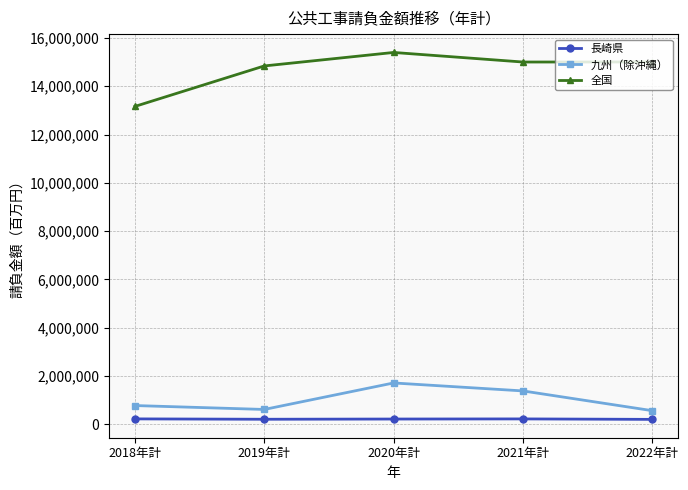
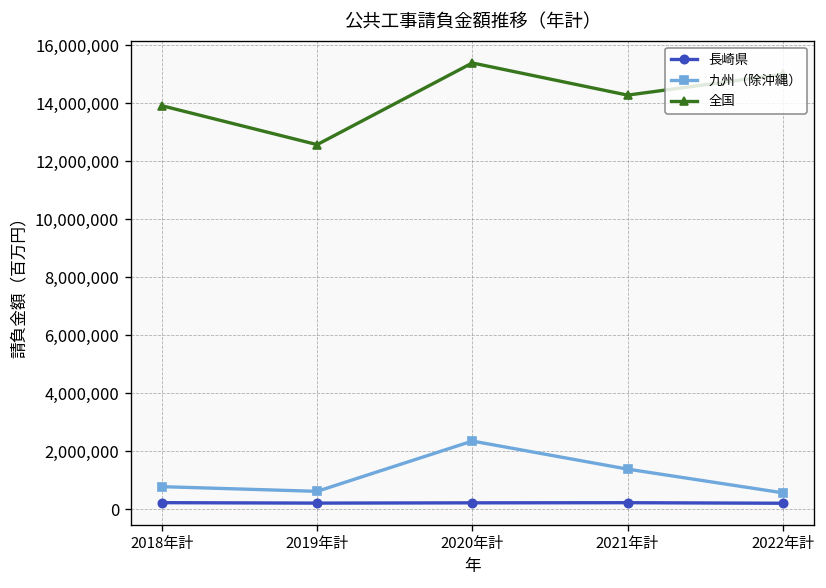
  {
    "長崎県": {
      "2018年計": "200,000",
      "2019年計": "200,000",
      "2020年計": "200,000",
      "2021年計": "200,000",
      "2022年計": "200,000"
    },
    "九州（除沖縄）": {
      "2018年計": "800,000",
      "2019年計": "600,000",
-     "2020年計": "1,700,000",
+     "2020年計": "2,400,000",
      "2021年計": "1,400,000",
      "2022年計": "600,000"
    },
    "全国": {
-     "2018年計": "13,200,000",
-     "2019年計": "14,800,000",
+     "2018年計": "13,900,000",
+     "2019年計": "12,600,000",
      "2020年計": "15,400,000",
-     "2021年計": "15,000,000"
+     "2021年計": "14,300,000"
    }
  }
